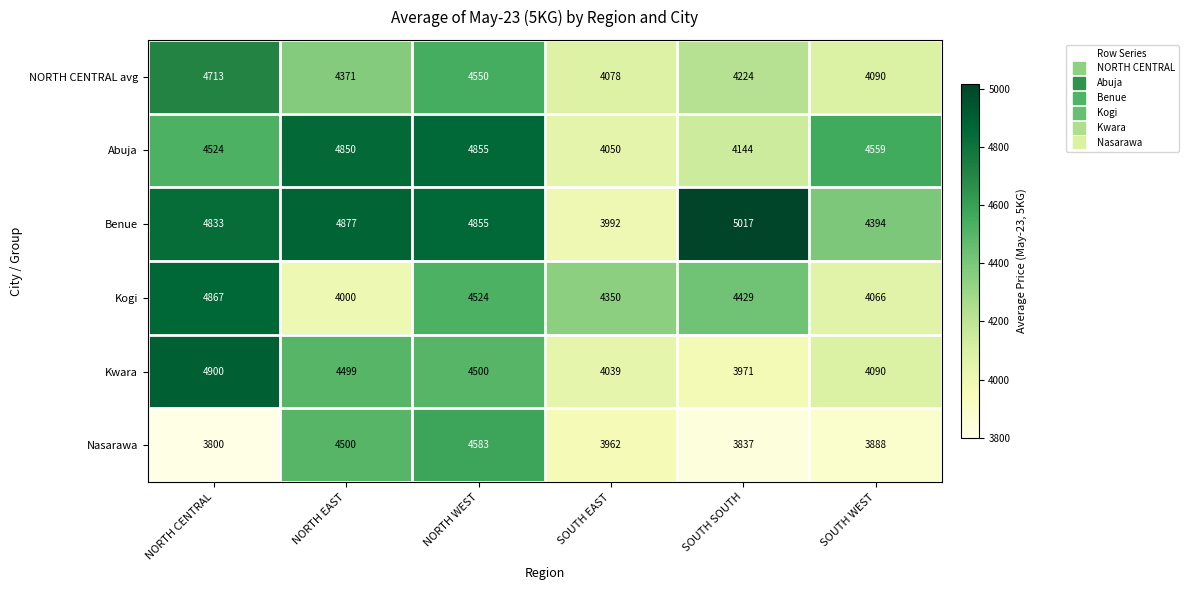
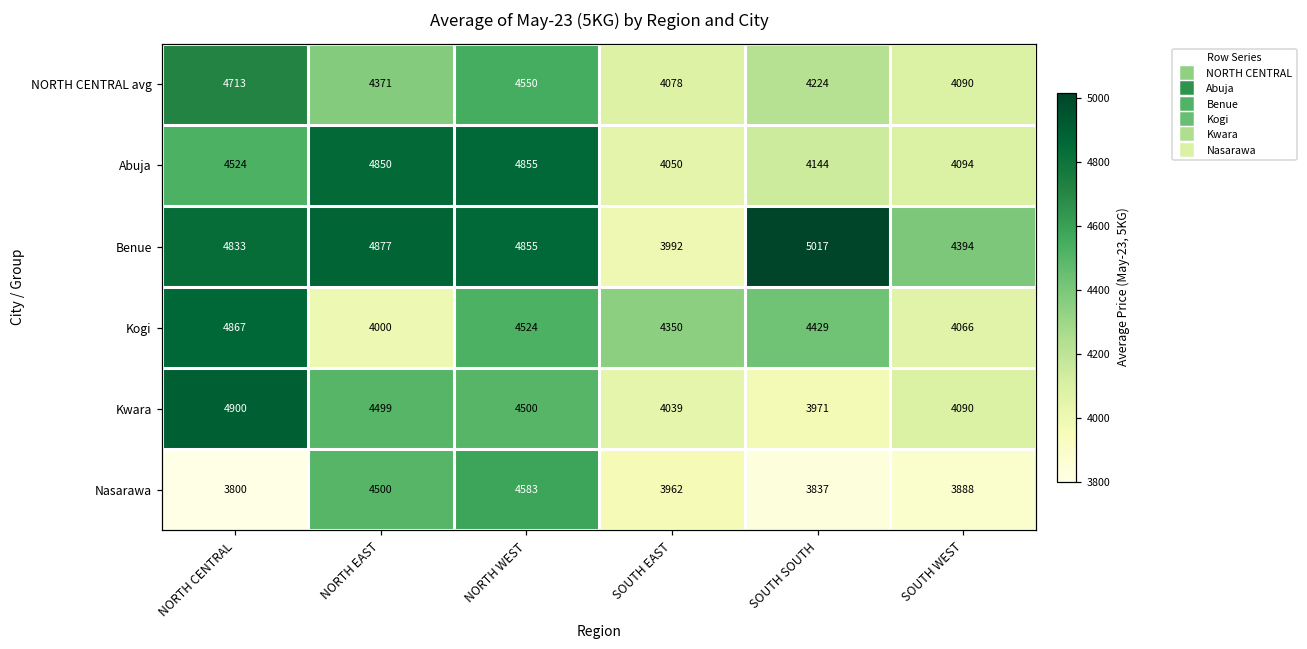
  {
    "NORTH CENTRAL avg": {
      "NORTH CENTRAL": 4713,
      "NORTH EAST": 4371,
      "NORTH WEST": 4550,
      "SOUTH EAST": 4078,
      "SOUTH SOUTH": 4224,
      "SOUTH WEST": 4090
    },
    "Abuja": {
      "NORTH CENTRAL": 4524,
      "NORTH EAST": 4850,
      "NORTH WEST": 4855,
      "SOUTH EAST": 4050,
      "SOUTH SOUTH": 4144,
-     "SOUTH WEST": 4559
+     "SOUTH WEST": 4094
    },
    "Benue": {
      "NORTH CENTRAL": 4833,
      "NORTH EAST": 4877,
      "NORTH WEST": 4855,
      "SOUTH EAST": 3992,
      "SOUTH SOUTH": 5017,
      "SOUTH WEST": 4394
    },
    "Kogi": {
      "NORTH CENTRAL": 4867,
      "NORTH EAST": 4000,
      "NORTH WEST": 4524,
      "SOUTH EAST": 4350,
      "SOUTH SOUTH": 4429,
      "SOUTH WEST": 4066
    },
    "Kwara": {
      "NORTH CENTRAL": 4900,
      "NORTH EAST": 4499,
      "NORTH WEST": 4500,
      "SOUTH EAST": 4039,
      "SOUTH SOUTH": 3971,
      "SOUTH WEST": 4090
    },
    "Nasarawa": {
      "NORTH CENTRAL": 3800,
      "NORTH EAST": 4500,
      "NORTH WEST": 4583,
      "SOUTH EAST": 3962,
      "SOUTH SOUTH": 3837,
      "SOUTH WEST": 3888
    }
  }
